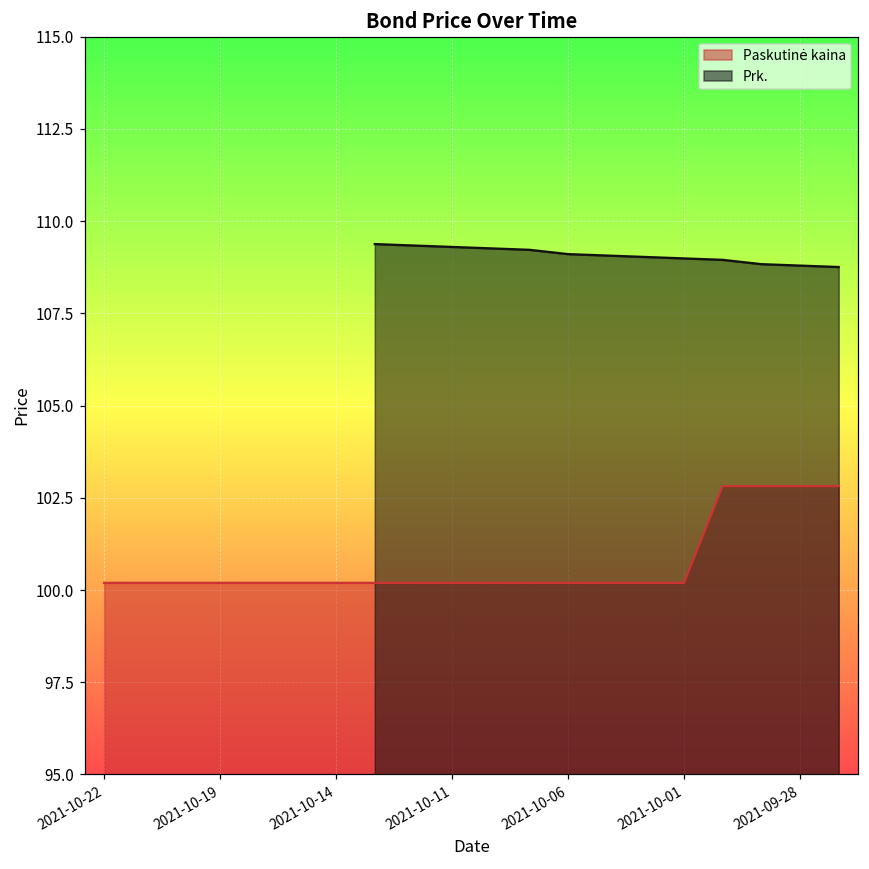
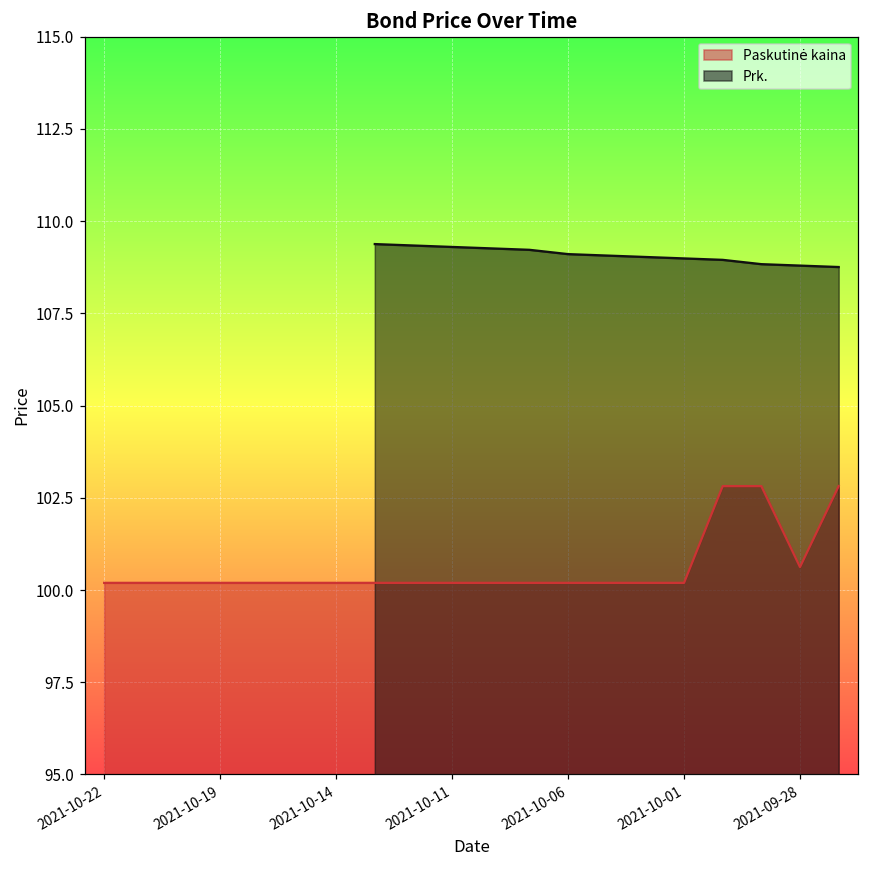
  {
    "Paskutinė kaina": {
      "2021-10-22": 100.2,
      "2021-10-19": 100.2,
      "2021-10-14": 100.2,
      "2021-10-11": 100.2,
      "2021-10-06": 100.2,
      "2021-10-01": 100.2,
-     "2021-09-28": 102.8
+     "2021-09-28": 100.6
    },
    "Prk.": {
      "2021-10-11": 109.3,
      "2021-10-06": 109.1,
      "2021-10-01": 109.0,
      "2021-09-28": 108.8
    }
  }
